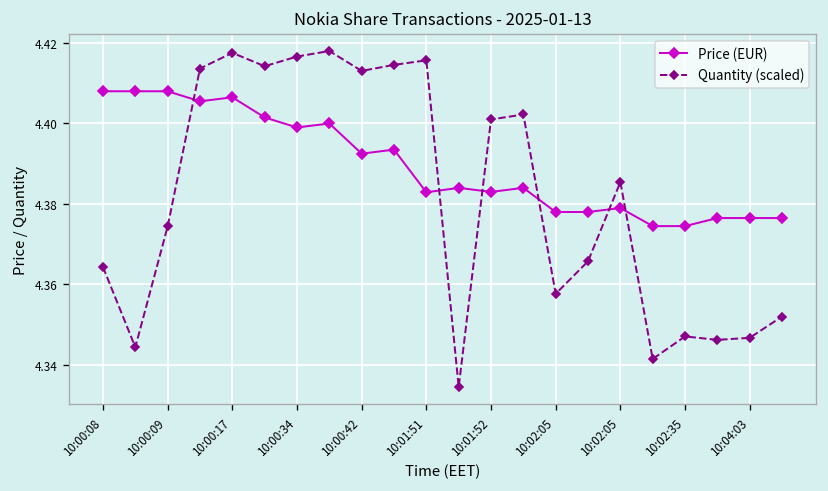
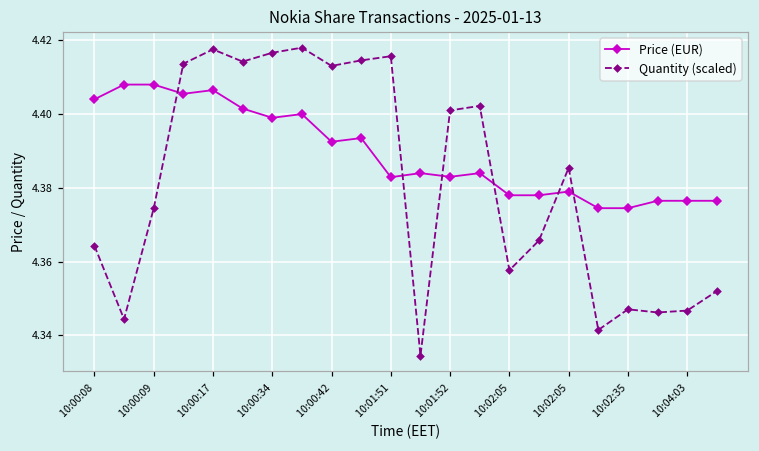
  {
    "Price (EUR)": {
-     "10:00:08": 4.408,
+     "10:00:08": 4.404,
      "10:01:51": 4.383
    },
    "Quantity (scaled)": {
      "10:00:08": 4.364,
      "10:01:51": 4.416
    }
  }
